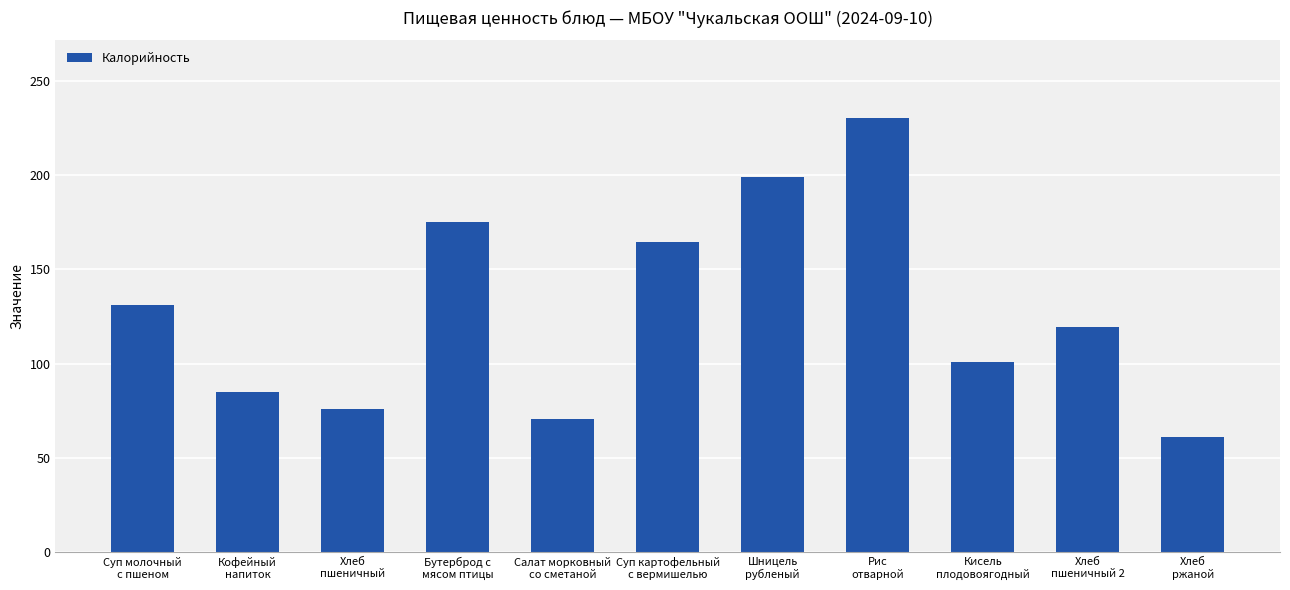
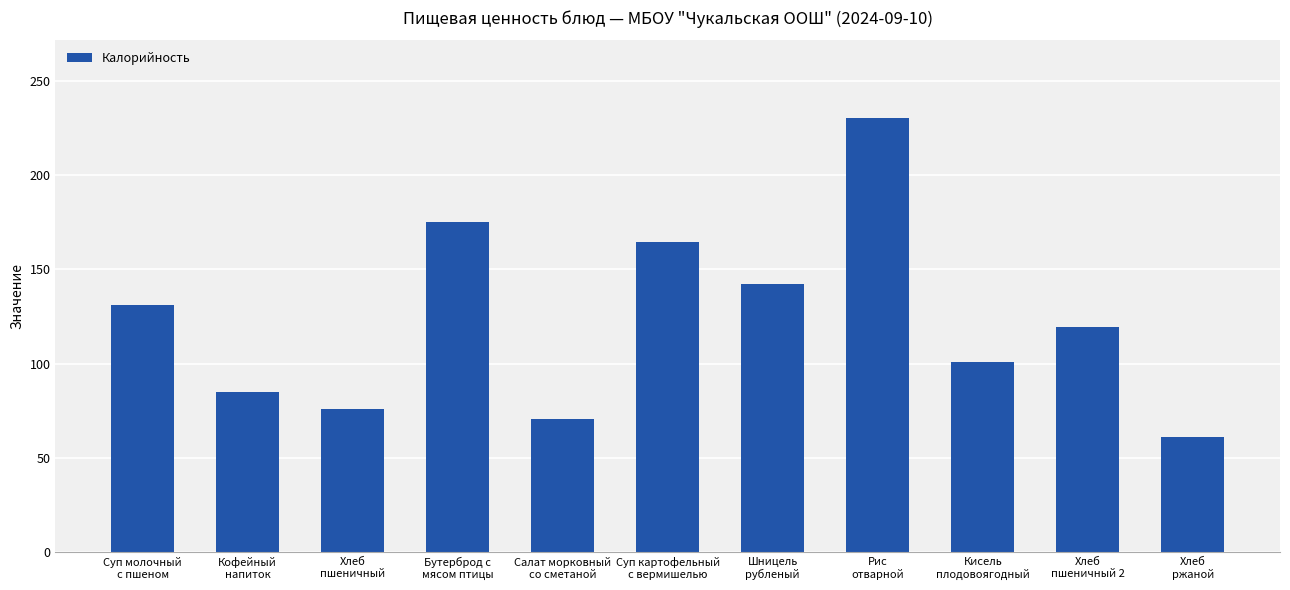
  {
    "Суп молочный с пшеном": 131,
    "Кофейный напиток": 85,
    "Хлеб пшеничный": 76,
    "Бутерброд с мясом птицы": 175,
    "Салат морковный со сметаной": 71,
    "Суп картофельный с вермишелью": 165,
-   "Шницель рубленый": 199,
+   "Шницель рубленый": 143,
    "Рис отварной": 230,
    "Кисель плодовоягодный": 101,
    "Хлеб пшеничный 2": 119,
    "Хлеб ржаной": 61
  }
